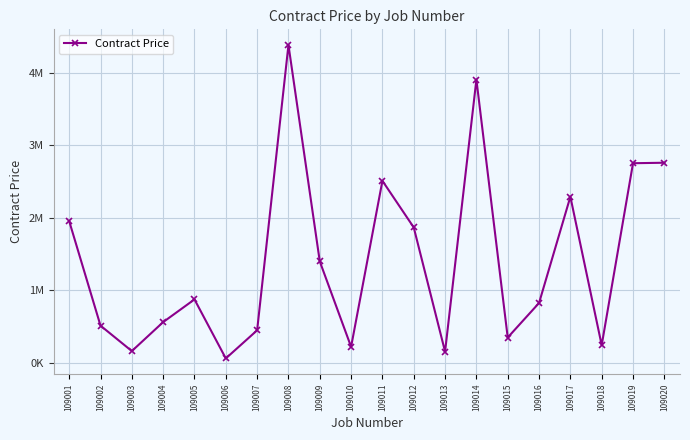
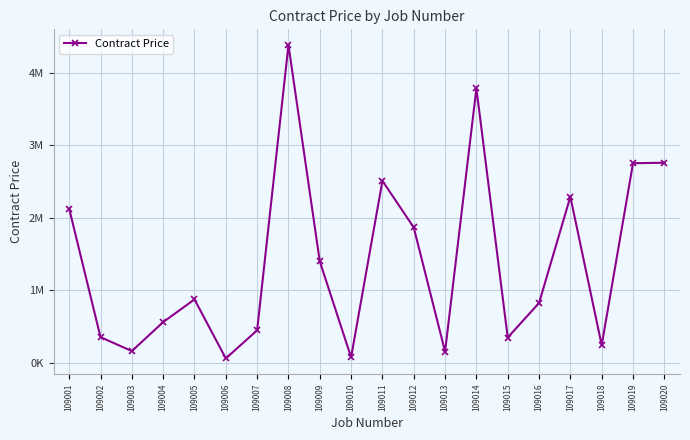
  {
-   "109001": 2000000,
-   "109002": 500000,
+   "109001": 2100000,
+   "109002": 400000,
    "109003": 200000,
    "109004": 600000,
    "109005": 900000,
    "109006": 100000,
    "109007": 400000,
    "109008": 4400000,
    "109009": 1400000,
-   "109010": 200000,
+   "109010": 100000,
    "109011": 2500000,
    "109012": 1900000,
    "109013": 200000,
-   "109014": 3900000,
+   "109014": 3800000,
    "109015": 300000,
    "109016": 800000,
    "109017": 2300000,
    "109018": 200000,
    "109019": 2800000,
    "109020": 2800000
  }
